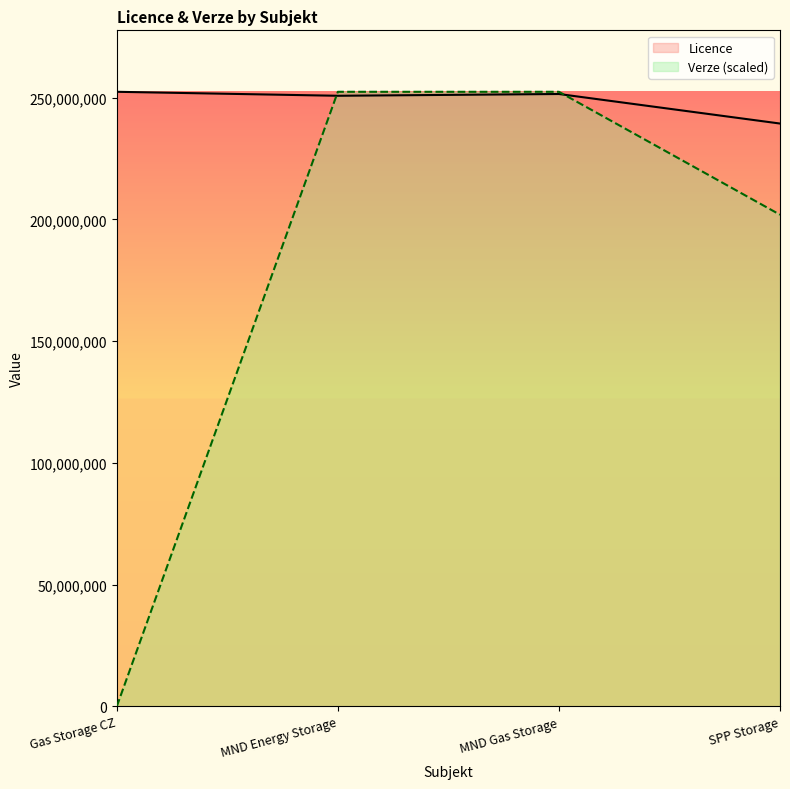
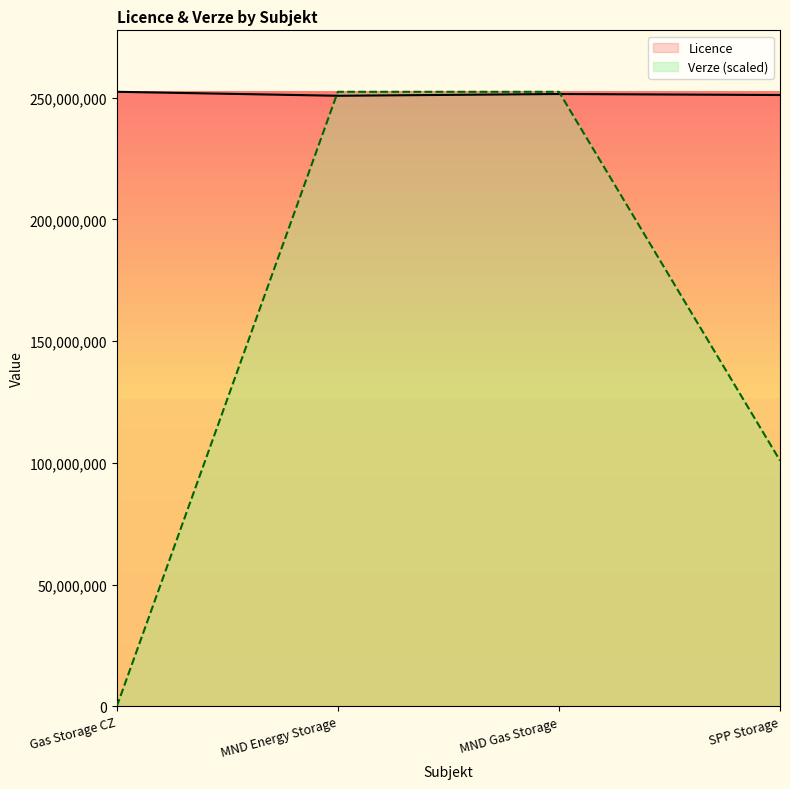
  {
    "Licence": {
      "Gas Storage CZ": "252,000,000",
      "MND Energy Storage": "251,000,000",
-     "SPP Storage": "239,000,000"
+     "SPP Storage": "251,000,000"
    },
    "Verze (scaled)": {
      "Gas Storage CZ": "0",
      "MND Energy Storage": "252,000,000",
-     "SPP Storage": "202,000,000"
+     "SPP Storage": "101,000,000"
    }
  }
